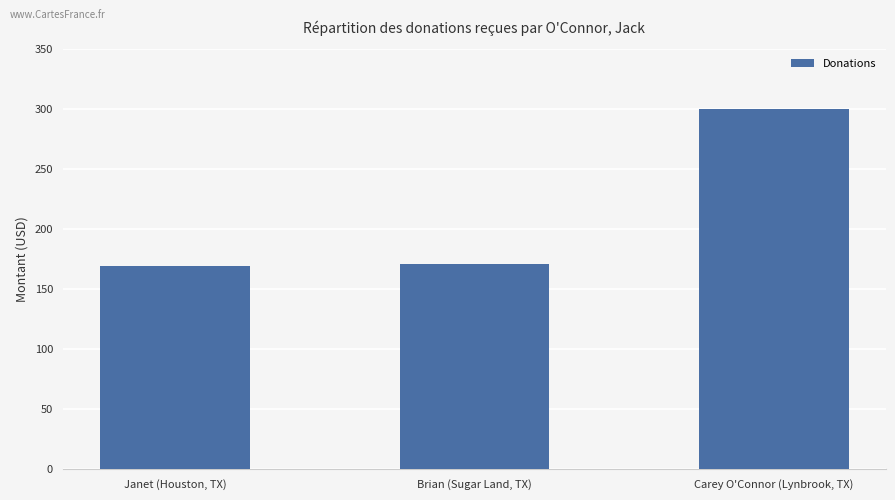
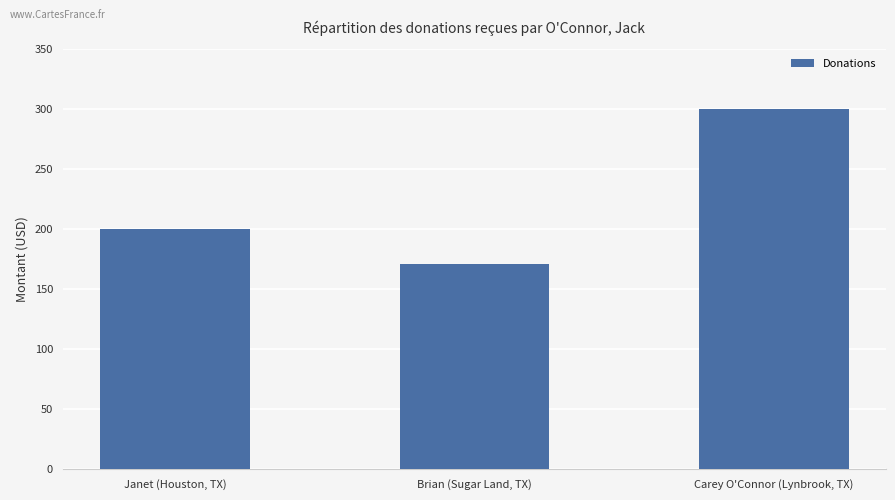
  {
-   "Janet (Houston, TX)": 169,
+   "Janet (Houston, TX)": 200,
    "Brian (Sugar Land, TX)": 171,
    "Carey O'Connor (Lynbrook, TX)": 300
  }
